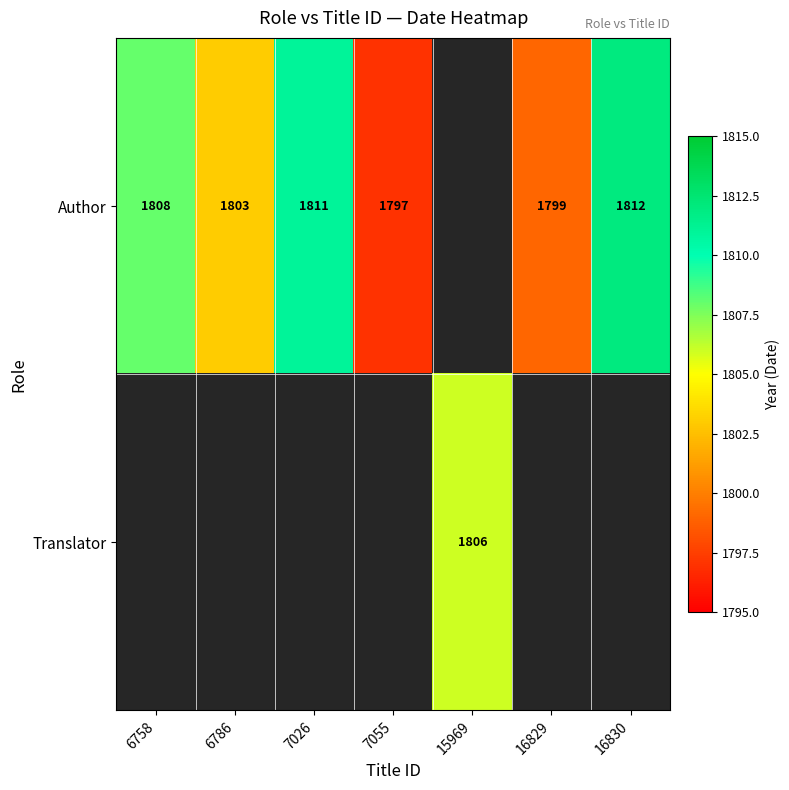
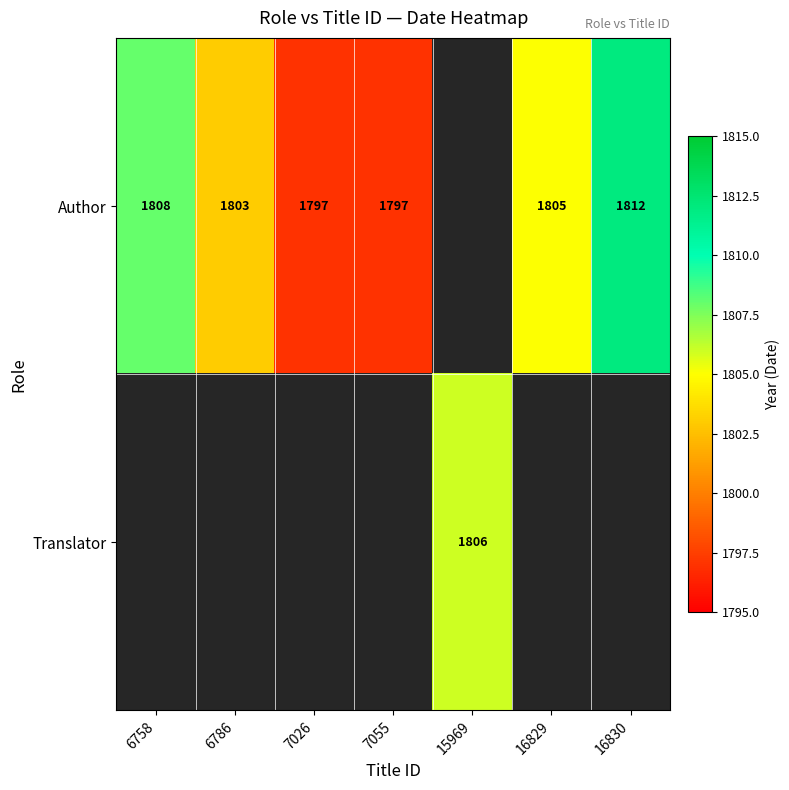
  {
    "Author": {
      "6758": 1808,
      "6786": 1803,
-     "7026": 1811,
+     "7026": 1797,
      "7055": 1797,
-     "16829": 1799,
+     "16829": 1805,
      "16830": 1812
    },
    "Translator": {
      "15969": 1806
    }
  }
